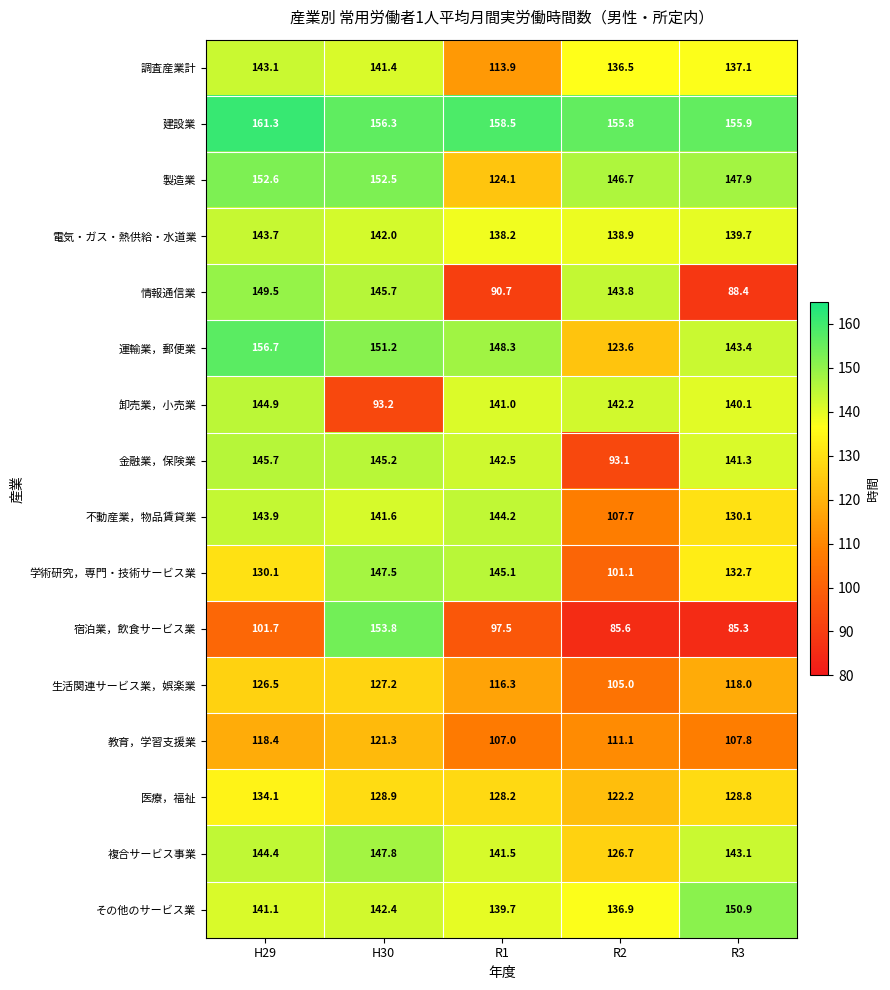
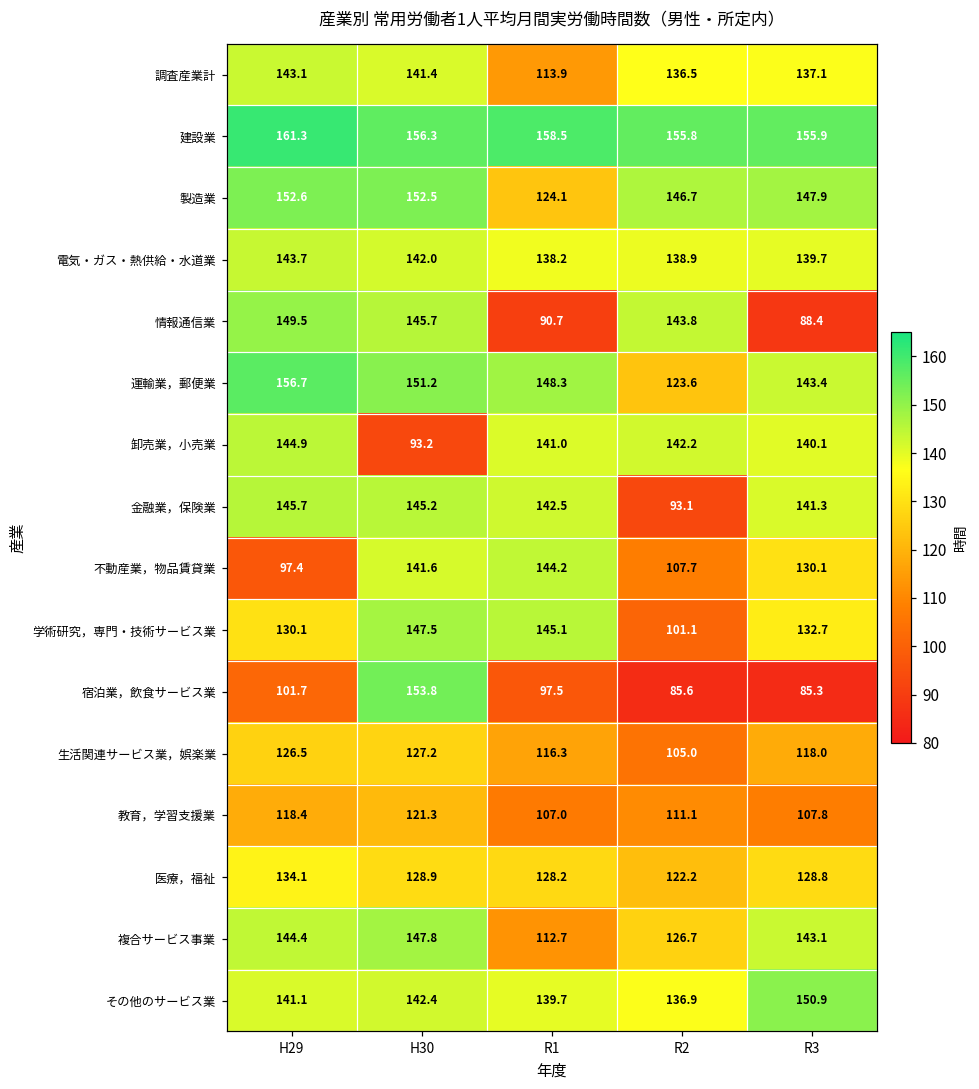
  {
    "調査産業計": {
      "H29": 143.1,
      "H30": 141.4,
      "R1": 113.9,
      "R2": 136.5,
      "R3": 137.1
    },
    "建設業": {
      "H29": 161.3,
      "H30": 156.3,
      "R1": 158.5,
      "R2": 155.8,
      "R3": 155.9
    },
    "製造業": {
      "H29": 152.6,
      "H30": 152.5,
      "R1": 124.1,
      "R2": 146.7,
      "R3": 147.9
    },
    "電気・ガス・熱供給・水道業": {
      "H29": 143.7,
      "H30": 142.0,
      "R1": 138.2,
      "R2": 138.9,
      "R3": 139.7
    },
    "情報通信業": {
      "H29": 149.5,
      "H30": 145.7,
      "R1": 90.7,
      "R2": 143.8,
      "R3": 88.4
    },
    "運輸業，郵便業": {
      "H29": 156.7,
      "H30": 151.2,
      "R1": 148.3,
      "R2": 123.6,
      "R3": 143.4
    },
    "卸売業，小売業": {
      "H29": 144.9,
      "H30": 93.2,
      "R1": 141.0,
      "R2": 142.2,
      "R3": 140.1
    },
    "金融業，保険業": {
      "H29": 145.7,
      "H30": 145.2,
      "R1": 142.5,
      "R2": 93.1,
      "R3": 141.3
    },
    "不動産業，物品賃貸業": {
-     "H29": 143.9,
+     "H29": 97.4,
      "H30": 141.6,
      "R1": 144.2,
      "R2": 107.7,
      "R3": 130.1
    },
    "学術研究，専門・技術サービス業": {
      "H29": 130.1,
      "H30": 147.5,
      "R1": 145.1,
      "R2": 101.1,
      "R3": 132.7
    },
    "宿泊業，飲食サービス業": {
      "H29": 101.7,
      "H30": 153.8,
      "R1": 97.5,
      "R2": 85.6,
      "R3": 85.3
    },
    "生活関連サービス業，娯楽業": {
      "H29": 126.5,
      "H30": 127.2,
      "R1": 116.3,
      "R2": 105.0,
      "R3": 118.0
    },
    "教育，学習支援業": {
      "H29": 118.4,
      "H30": 121.3,
      "R1": 107.0,
      "R2": 111.1,
      "R3": 107.8
    },
    "医療，福祉": {
      "H29": 134.1,
      "H30": 128.9,
      "R1": 128.2,
      "R2": 122.2,
      "R3": 128.8
    },
    "複合サービス事業": {
      "H29": 144.4,
      "H30": 147.8,
-     "R1": 141.5,
+     "R1": 112.7,
      "R2": 126.7,
      "R3": 143.1
    },
    "その他のサービス業": {
      "H29": 141.1,
      "H30": 142.4,
      "R1": 139.7,
      "R2": 136.9,
      "R3": 150.9
    }
  }
